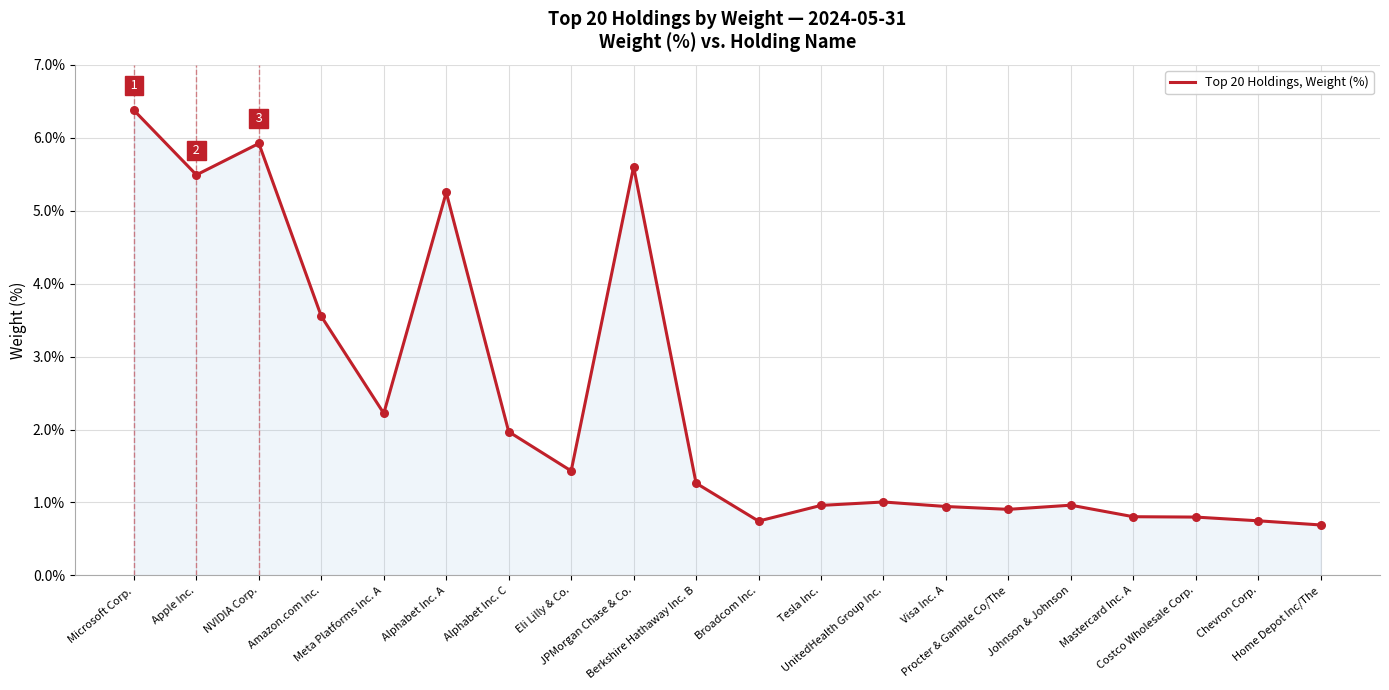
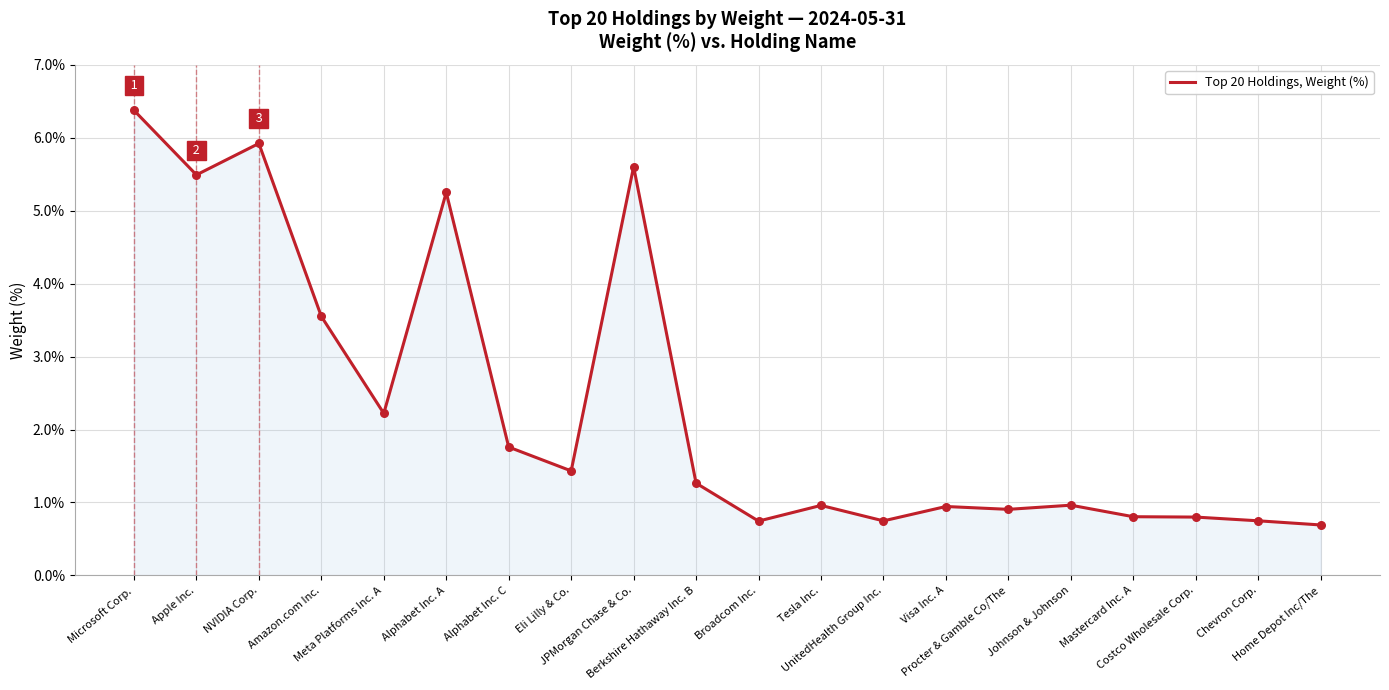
  {
    "Amazon.com Inc.": "3.6%",
    "Meta Platforms Inc. A": "2.2%",
    "Alphabet Inc. A": "5.3%",
-   "Alphabet Inc. C": "2.0%",
+   "Alphabet Inc. C": "1.8%",
    "Eli Lilly & Co.": "1.4%",
    "JPMorgan Chase & Co.": "5.6%",
    "Berkshire Hathaway Inc. B": "1.3%",
    "Broadcom Inc.": "0.7%",
    "Tesla Inc.": "1.0%",
-   "UnitedHealth Group Inc.": "1.0%",
+   "UnitedHealth Group Inc.": "0.7%",
    "Visa Inc. A": "0.9%",
    "Procter & Gamble Co/The": "0.9%",
    "Johnson & Johnson": "1.0%",
    "Mastercard Inc. A": "0.8%",
    "Costco Wholesale Corp.": "0.8%",
    "Chevron Corp.": "0.7%",
    "Home Depot Inc/The": "0.7%"
  }
